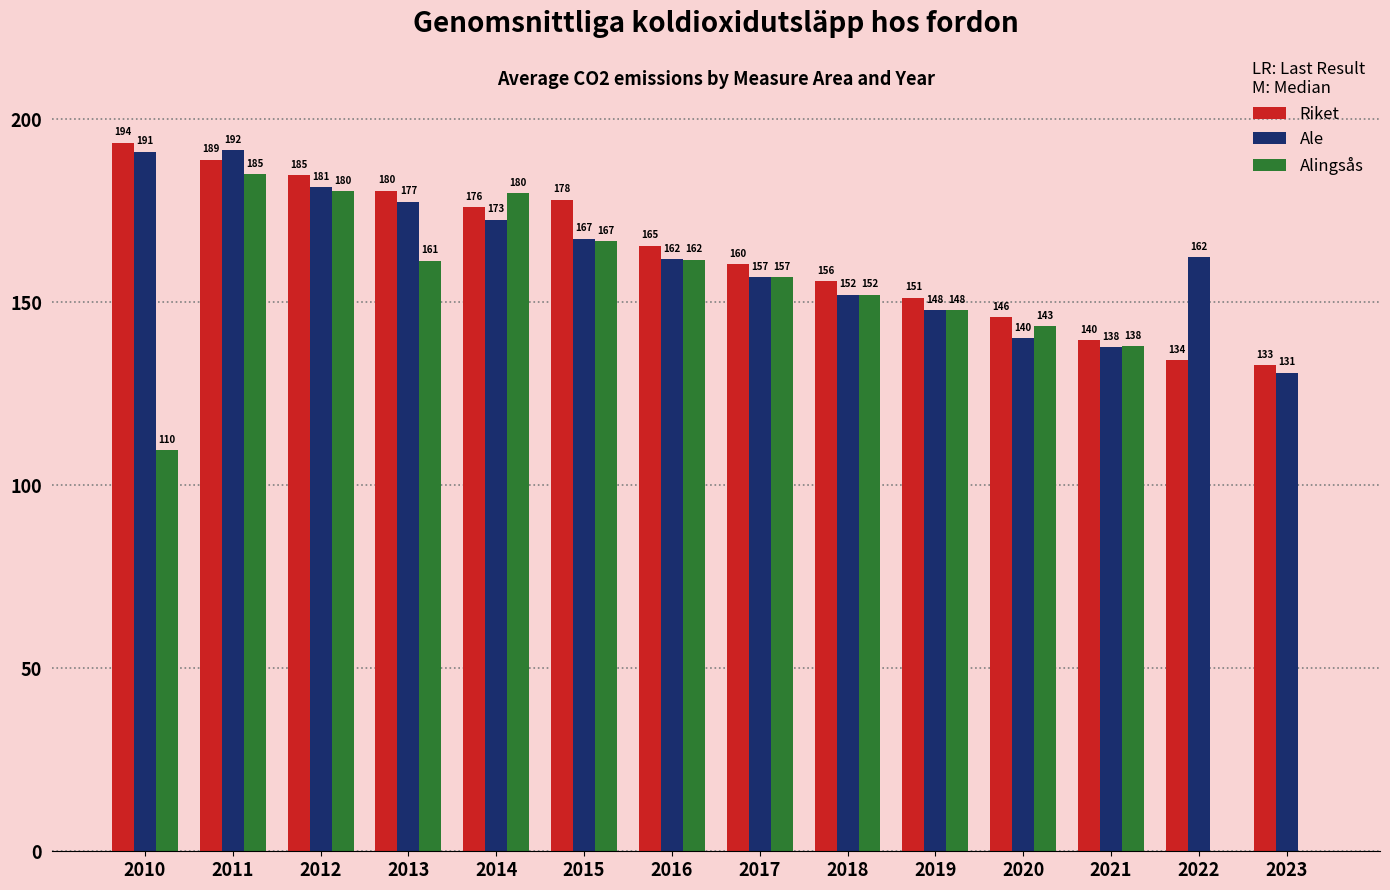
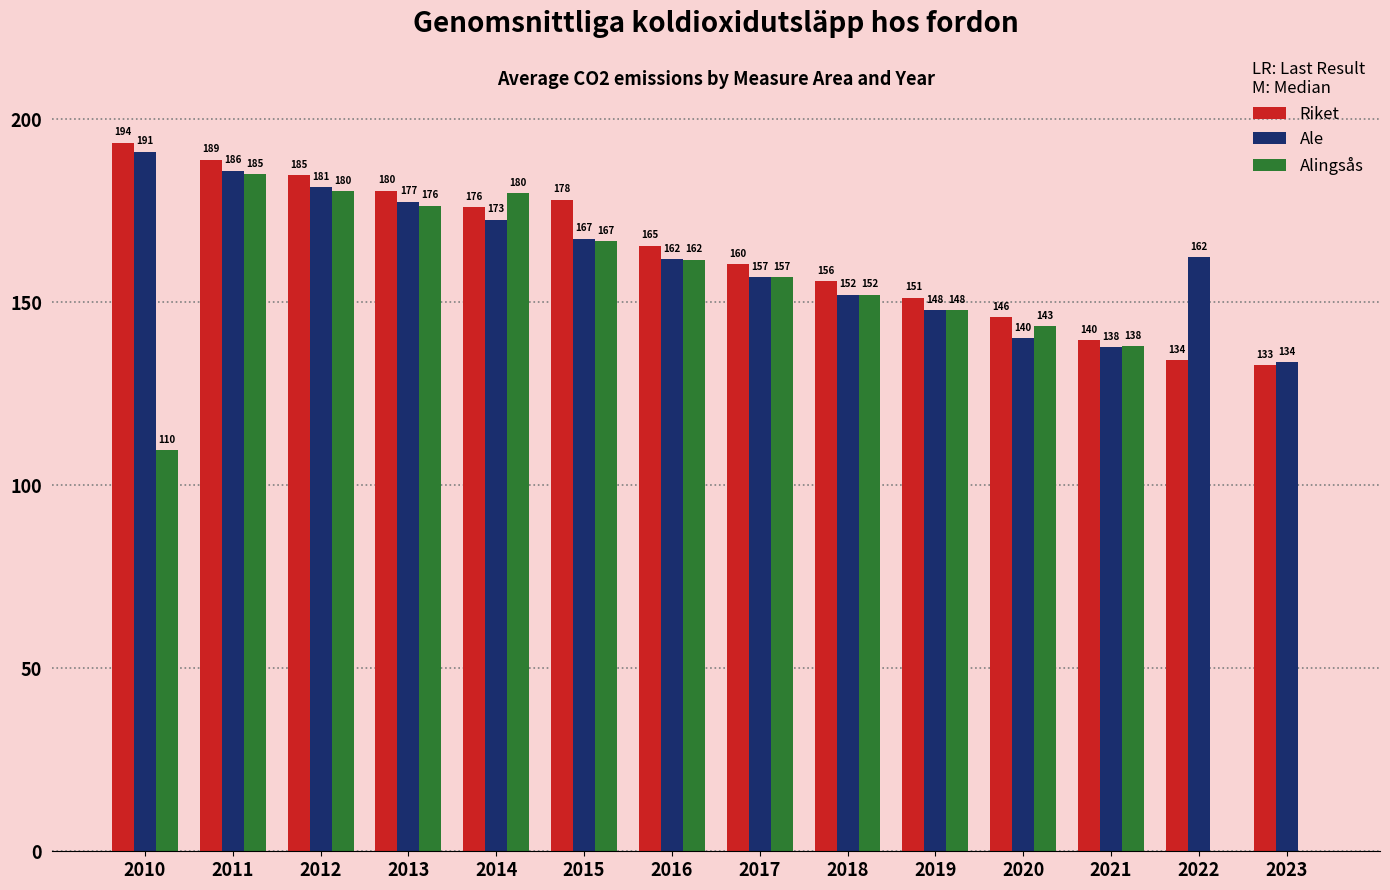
  {
    "Riket": {
      "2010": 194,
      "2011": 189,
      "2012": 185,
      "2013": 180,
      "2014": 176,
      "2015": 178,
      "2016": 165,
      "2017": 160,
      "2018": 156,
      "2019": 151,
      "2020": 146,
      "2021": 140,
      "2022": 134,
      "2023": 133
    },
    "Ale": {
      "2010": 191,
-     "2011": 192,
+     "2011": 186,
      "2012": 181,
      "2013": 177,
      "2014": 173,
      "2015": 167,
      "2016": 162,
      "2017": 157,
      "2018": 152,
      "2019": 148,
      "2020": 140,
      "2021": 138,
      "2022": 162,
-     "2023": 131
+     "2023": 134
    },
    "Alingsås": {
      "2010": 110,
      "2011": 185,
      "2012": 180,
-     "2013": 161,
+     "2013": 176,
      "2014": 180,
      "2015": 167,
      "2016": 162,
      "2017": 157,
      "2018": 152,
      "2019": 148,
      "2020": 143,
      "2021": 138
    }
  }
